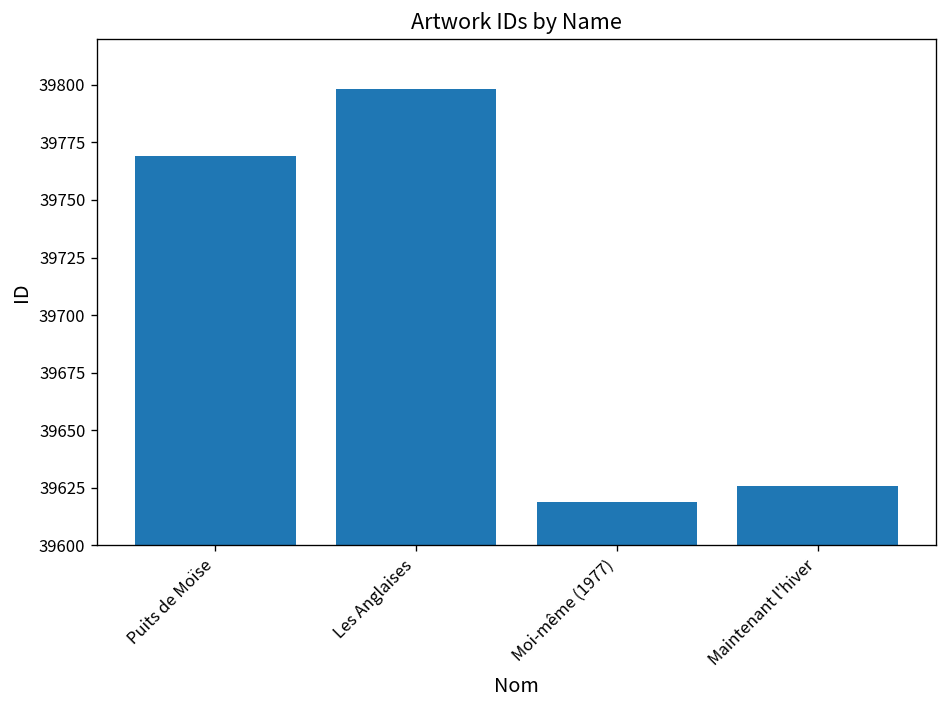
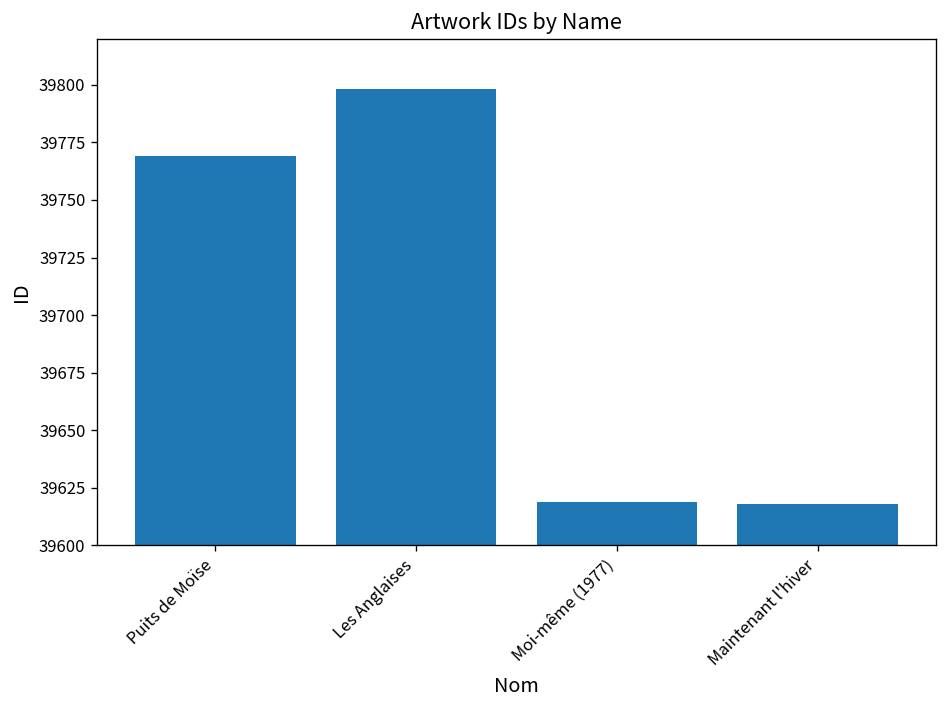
  {
    "Puits de Moïse": 39769,
    "Les Anglaises": 39798,
    "Moi-même (1977)": 39619,
-   "Maintenant l'hiver": 39626
+   "Maintenant l'hiver": 39618
  }
